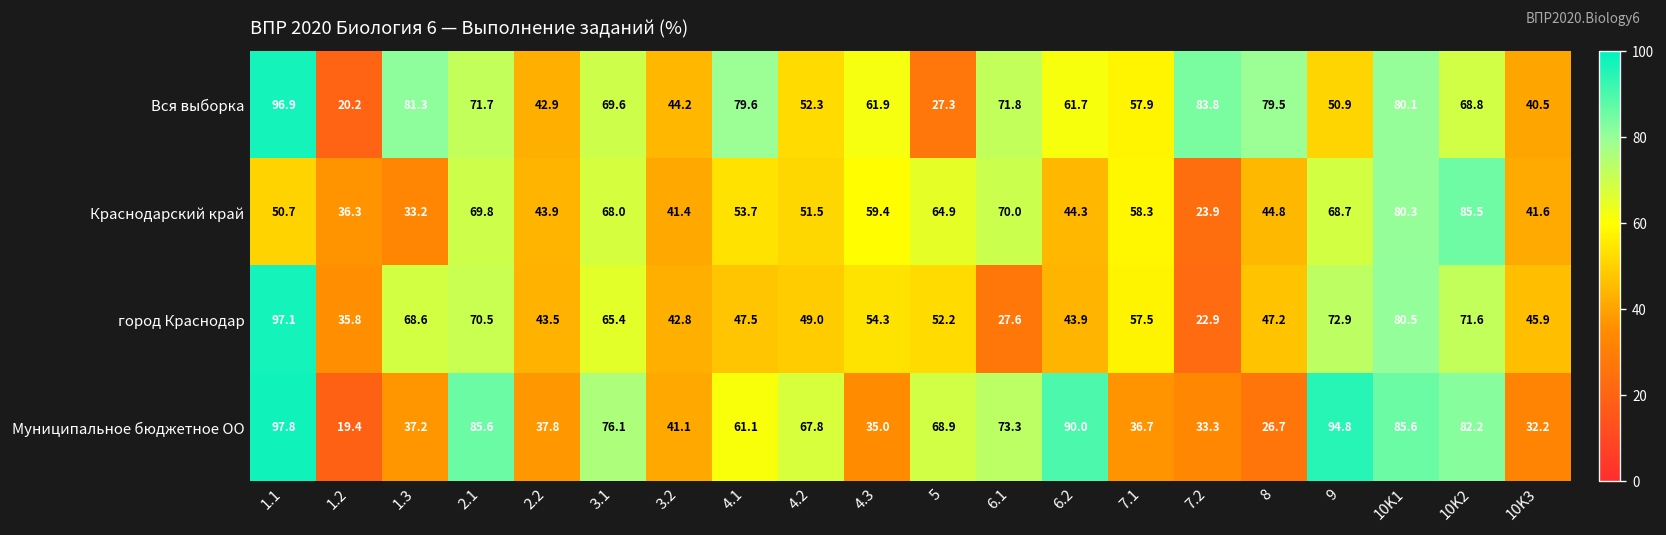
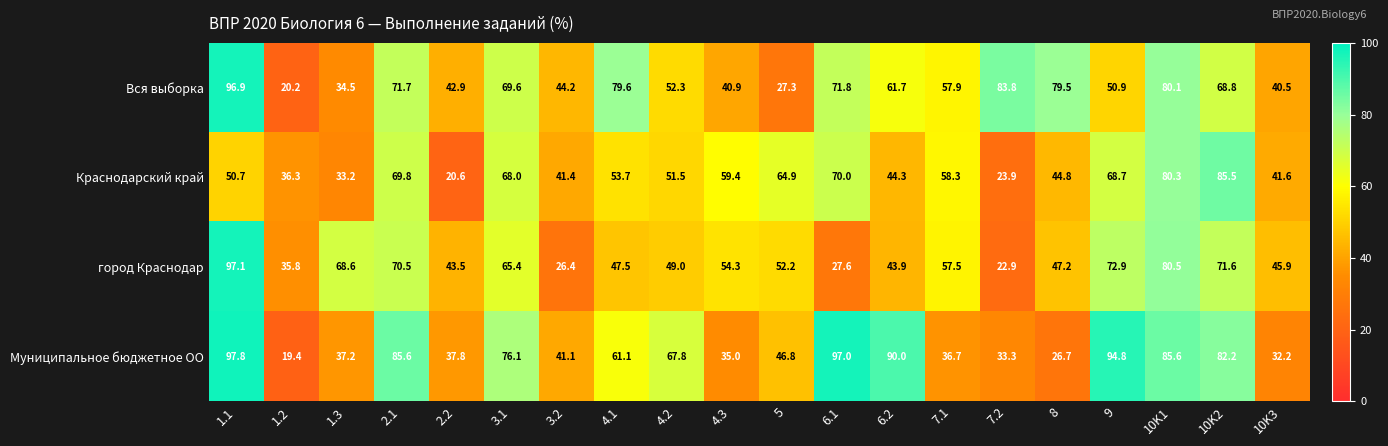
  {
    "Вся выборка": {
      "1.1": 96.9,
      "1.2": 20.2,
-     "1.3": 81.3,
+     "1.3": 34.5,
      "2.1": 71.7,
      "2.2": 42.9,
      "3.1": 69.6,
      "3.2": 44.2,
      "4.1": 79.6,
      "4.2": 52.3,
-     "4.3": 61.9,
+     "4.3": 40.9,
      "5": 27.3,
      "6.1": 71.8,
      "6.2": 61.7,
      "7.1": 57.9,
      "7.2": 83.8,
      "8": 79.5,
      "9": 50.9,
      "10K1": 80.1,
      "10K2": 68.8,
      "10K3": 40.5
    },
    "Краснодарский край": {
      "1.1": 50.7,
      "1.2": 36.3,
      "1.3": 33.2,
      "2.1": 69.8,
-     "2.2": 43.9,
+     "2.2": 20.6,
      "3.1": 68.0,
      "3.2": 41.4,
      "4.1": 53.7,
      "4.2": 51.5,
      "4.3": 59.4,
      "5": 64.9,
      "6.1": 70.0,
      "6.2": 44.3,
      "7.1": 58.3,
      "7.2": 23.9,
      "8": 44.8,
      "9": 68.7,
      "10K1": 80.3,
      "10K2": 85.5,
      "10K3": 41.6
    },
    "город Краснодар": {
      "1.1": 97.1,
      "1.2": 35.8,
      "1.3": 68.6,
      "2.1": 70.5,
      "2.2": 43.5,
      "3.1": 65.4,
-     "3.2": 42.8,
+     "3.2": 26.4,
      "4.1": 47.5,
      "4.2": 49.0,
      "4.3": 54.3,
      "5": 52.2,
      "6.1": 27.6,
      "6.2": 43.9,
      "7.1": 57.5,
      "7.2": 22.9,
      "8": 47.2,
      "9": 72.9,
      "10K1": 80.5,
      "10K2": 71.6,
      "10K3": 45.9
    },
    "Муниципальное бюджетное ОО": {
      "1.1": 97.8,
      "1.2": 19.4,
      "1.3": 37.2,
      "2.1": 85.6,
      "2.2": 37.8,
      "3.1": 76.1,
      "3.2": 41.1,
      "4.1": 61.1,
      "4.2": 67.8,
      "4.3": 35.0,
-     "5": 68.9,
-     "6.1": 73.3,
+     "5": 46.8,
+     "6.1": 97.0,
      "6.2": 90.0,
      "7.1": 36.7,
      "7.2": 33.3,
      "8": 26.7,
      "9": 94.8,
      "10K1": 85.6,
      "10K2": 82.2,
      "10K3": 32.2
    }
  }
